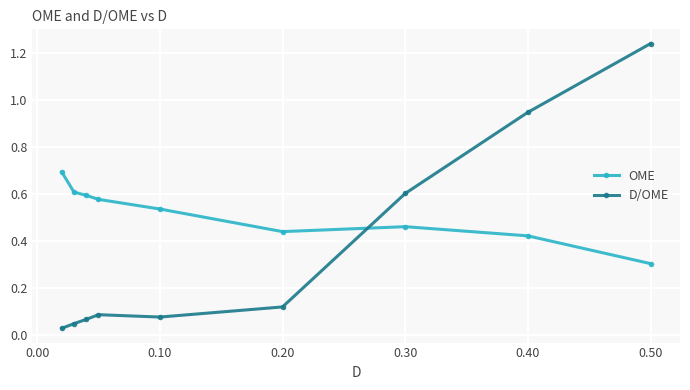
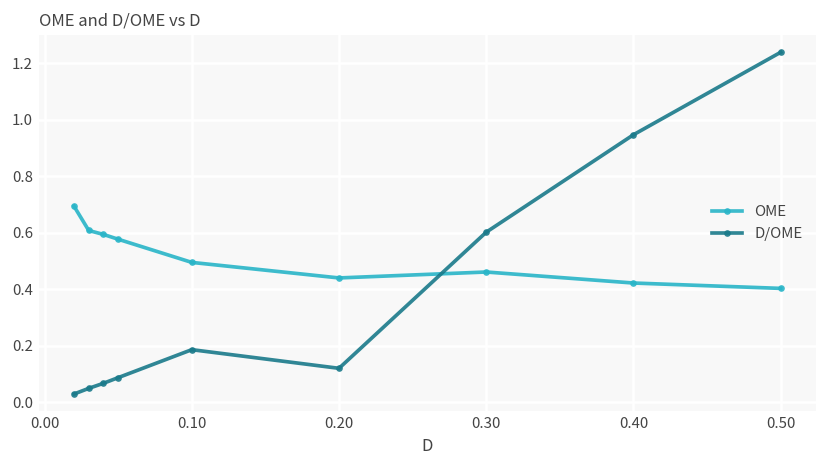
  {
    "OME": {
-     "0.10": 0.54,
+     "0.10": 0.50,
      "0.20": 0.44,
      "0.30": 0.46,
      "0.40": 0.42,
-     "0.50": 0.30
+     "0.50": 0.40
    },
    "D/OME": {
-     "0.10": 0.08,
+     "0.10": 0.19,
      "0.20": 0.12,
      "0.30": 0.60,
      "0.40": 0.95,
      "0.50": 1.24
    }
  }
